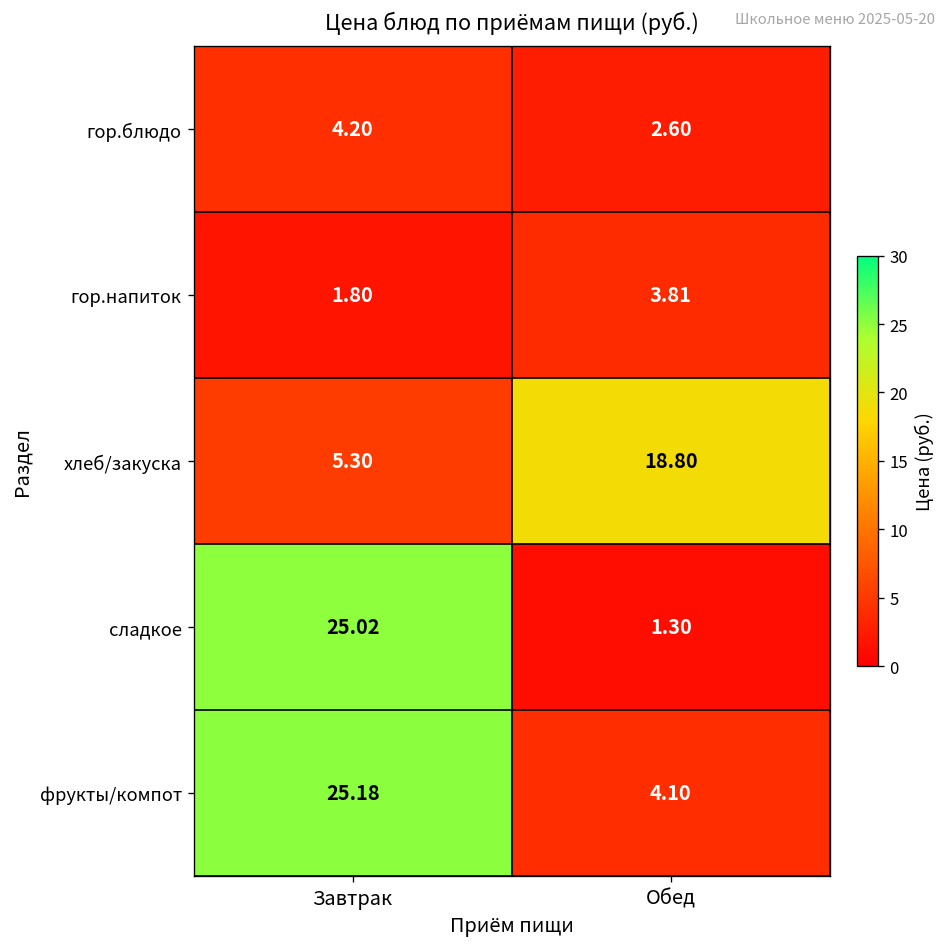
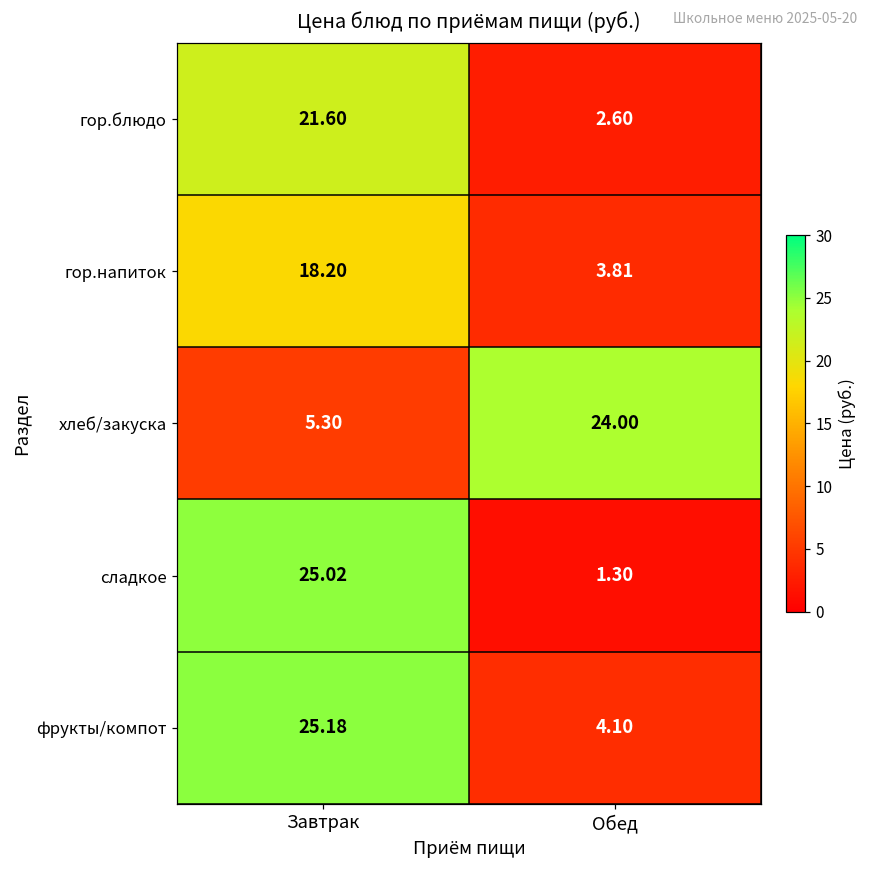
  {
    "гор.блюдо": {
-     "Завтрак": 4.20,
+     "Завтрак": 21.60,
      "Обед": 2.60
    },
    "гор.напиток": {
-     "Завтрак": 1.80,
+     "Завтрак": 18.20,
      "Обед": 3.81
    },
    "хлеб/закуска": {
      "Завтрак": 5.30,
-     "Обед": 18.80
+     "Обед": 24.00
    },
    "сладкое": {
      "Завтрак": 25.02,
      "Обед": 1.30
    },
    "фрукты/компот": {
      "Завтрак": 25.18,
      "Обед": 4.10
    }
  }
